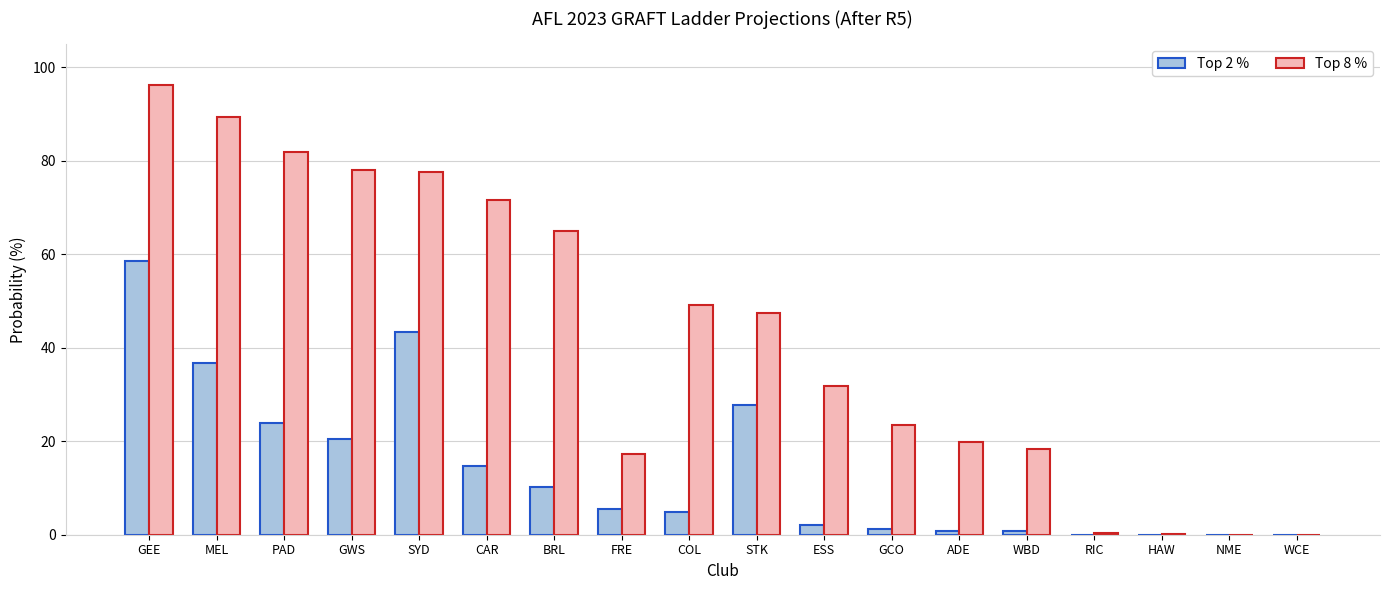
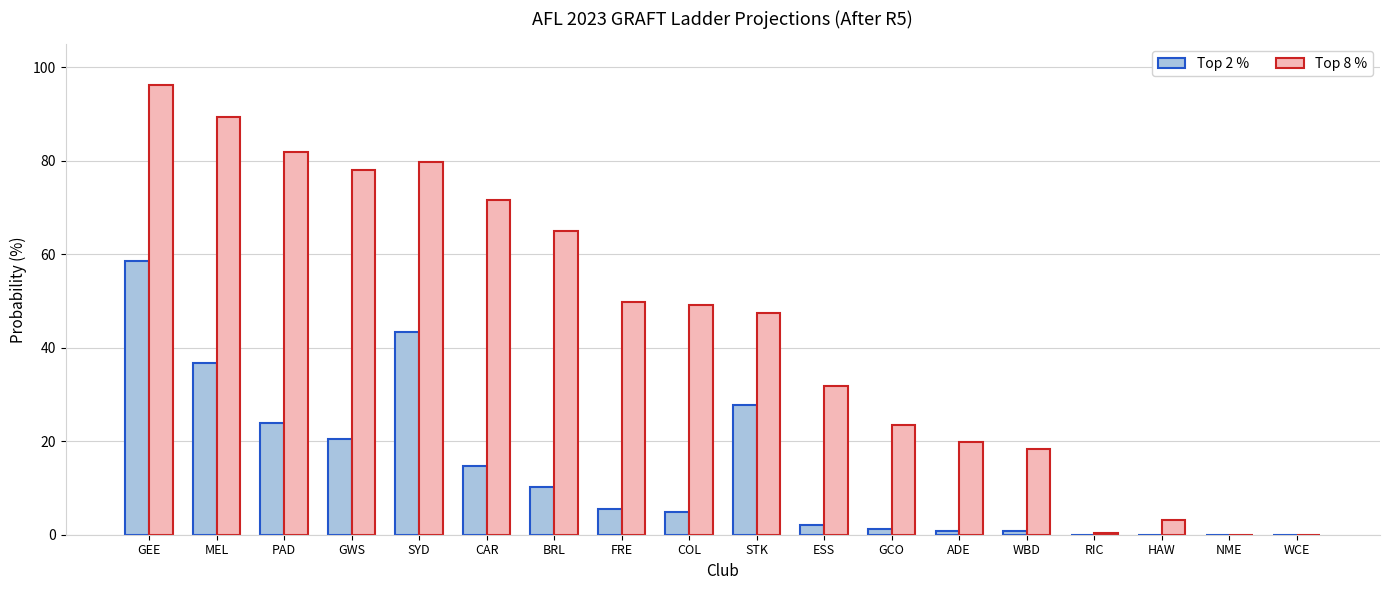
  {
    "Top 2 %": {
      "GEE": 59,
      "MEL": 37,
      "PAD": 24,
      "GWS": 20,
      "SYD": 43,
      "CAR": 15,
      "BRL": 10,
      "FRE": 5,
      "COL": 5,
      "STK": 28,
      "ESS": 2,
      "GCO": 1,
      "ADE": 1,
      "WBD": 1,
      "RIC": 0,
      "HAW": 0,
      "NME": 0,
      "WCE": 0
    },
    "Top 8 %": {
      "GEE": 96,
      "MEL": 89,
      "PAD": 82,
      "GWS": 78,
-     "SYD": 78,
+     "SYD": 80,
      "CAR": 72,
      "BRL": 65,
-     "FRE": 17,
+     "FRE": 50,
      "COL": 49,
      "STK": 47,
      "ESS": 32,
      "GCO": 23,
      "ADE": 20,
      "WBD": 18,
-     "HAW": 0,
+     "HAW": 3,
      "NME": 0,
      "WCE": 0
    }
  }
